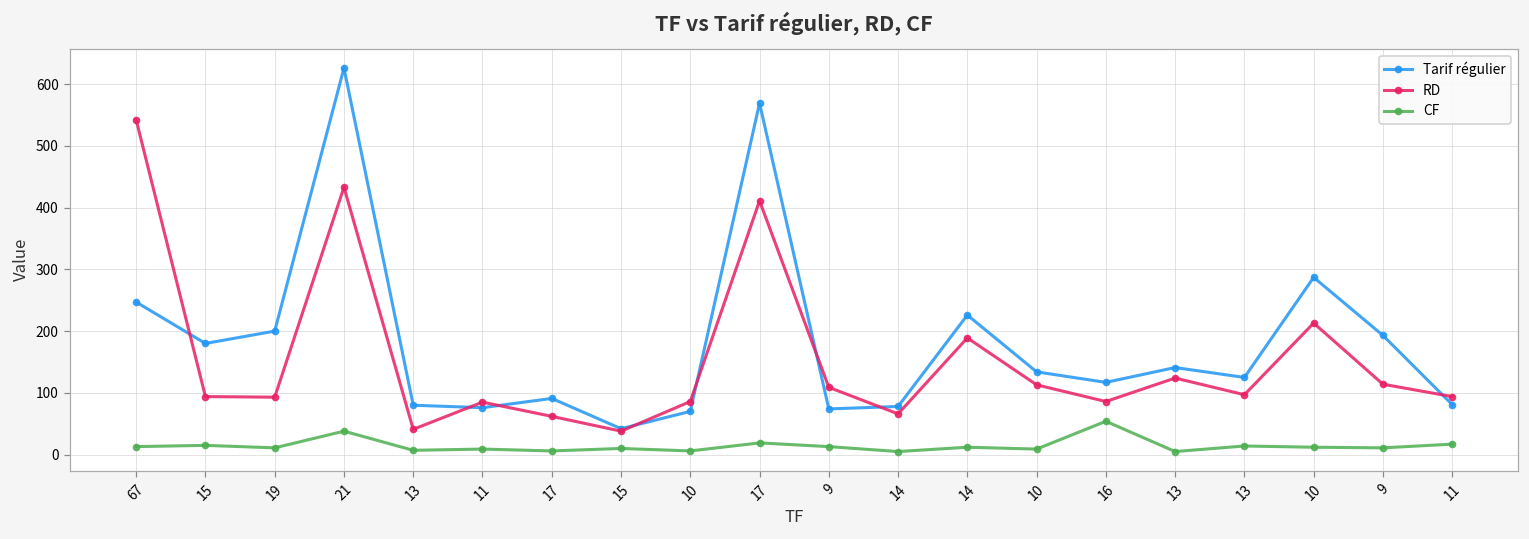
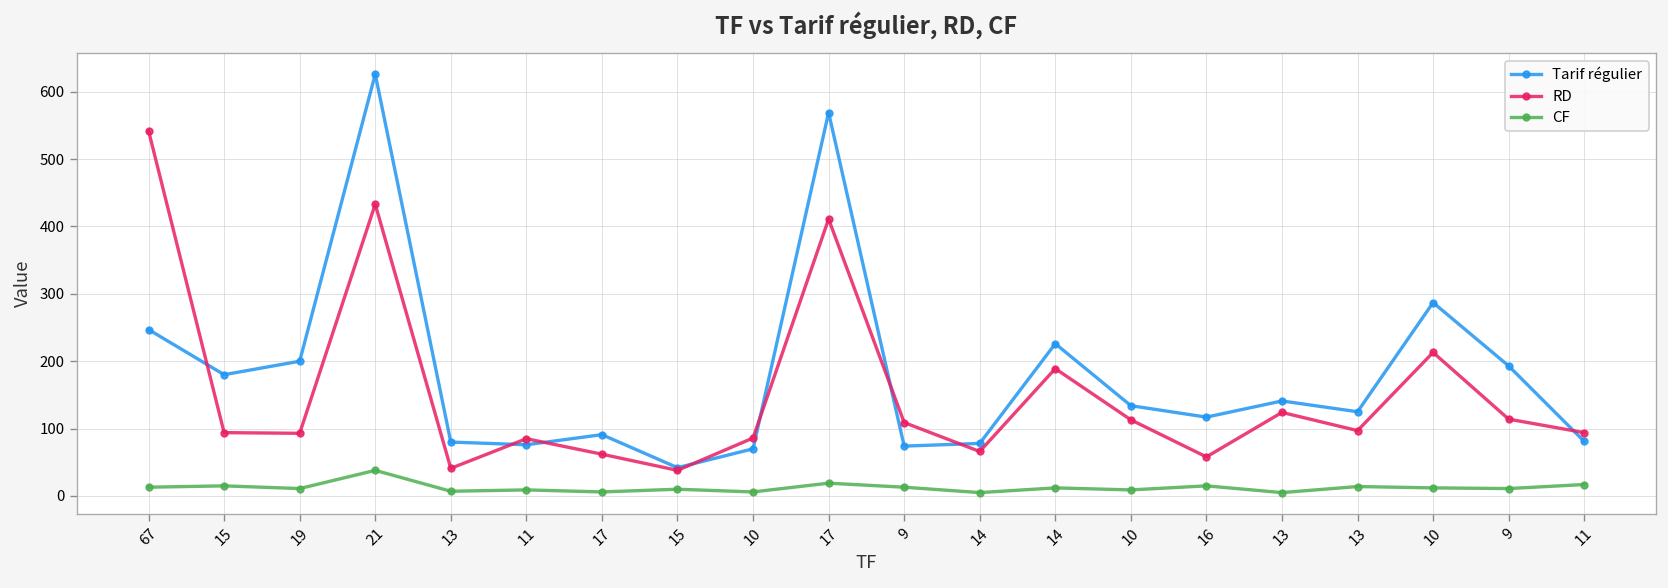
  {
    "Tarif régulier": {
      "67": 250,
      "19": 200,
      "21": 630,
      "16": 120
    },
    "RD": {
      "67": 540,
      "19": 90,
      "21": 430,
-     "16": 90
+     "16": 60
    },
    "CF": {
      "67": 10,
      "19": 10,
      "21": 40,
-     "16": 50
+     "16": 20
    }
  }
